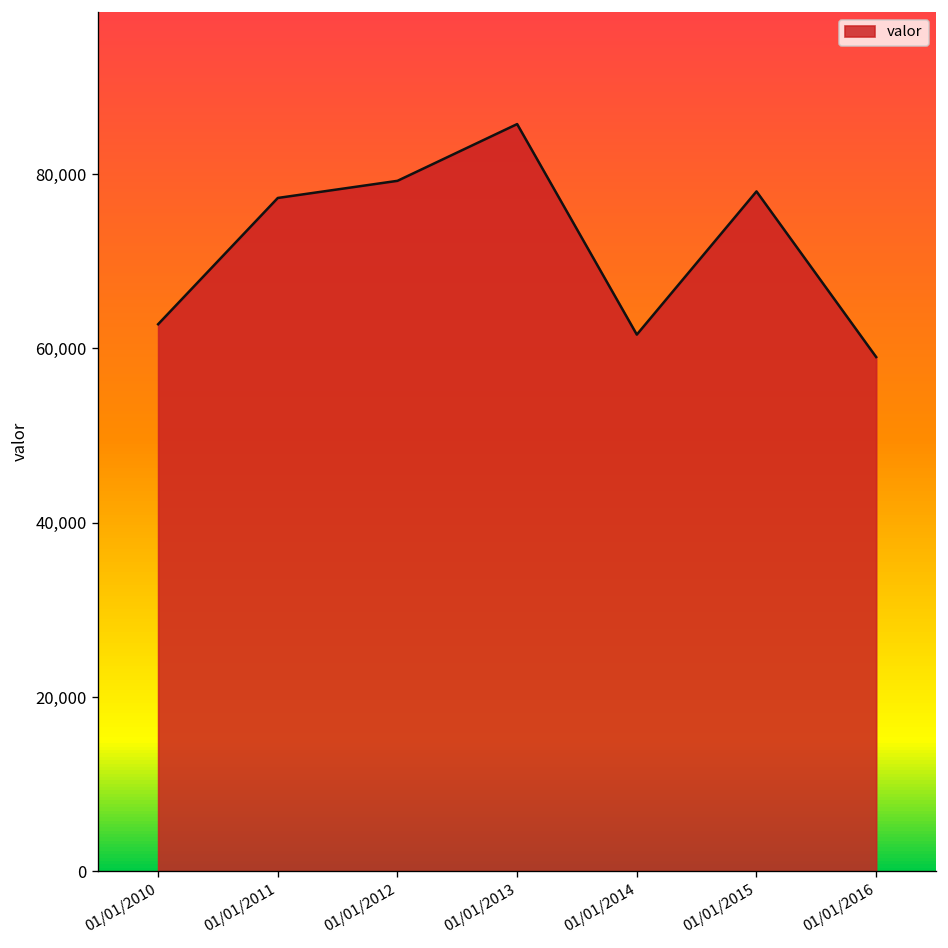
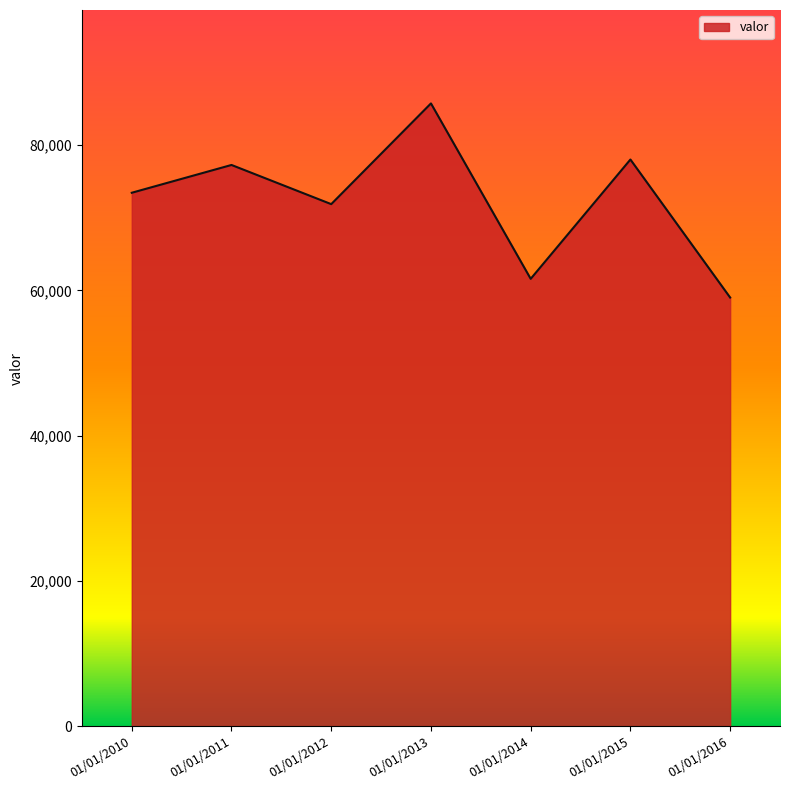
  {
-   "01/01/2010": "63,000",
+   "01/01/2010": "73,000",
    "01/01/2011": "77,000",
-   "01/01/2012": "79,000",
+   "01/01/2012": "72,000",
    "01/01/2013": "86,000",
    "01/01/2014": "62,000",
    "01/01/2015": "78,000",
    "01/01/2016": "59,000"
  }
